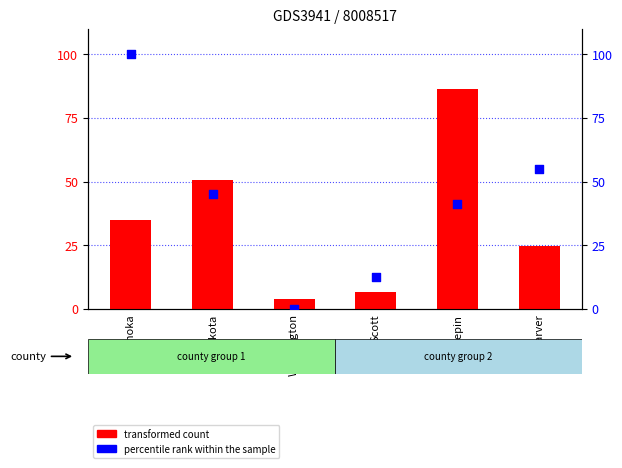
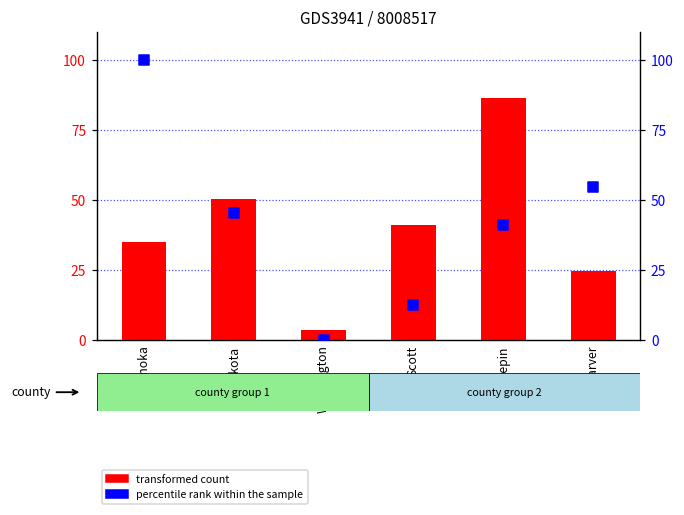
  {
    "transformed count": {
      "Anoka": 35,
-     "Scott": 7
+     "Scott": 41
    }
  }
